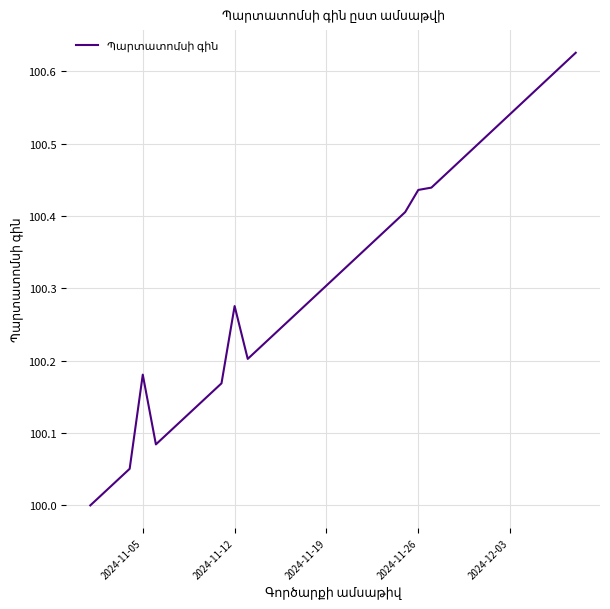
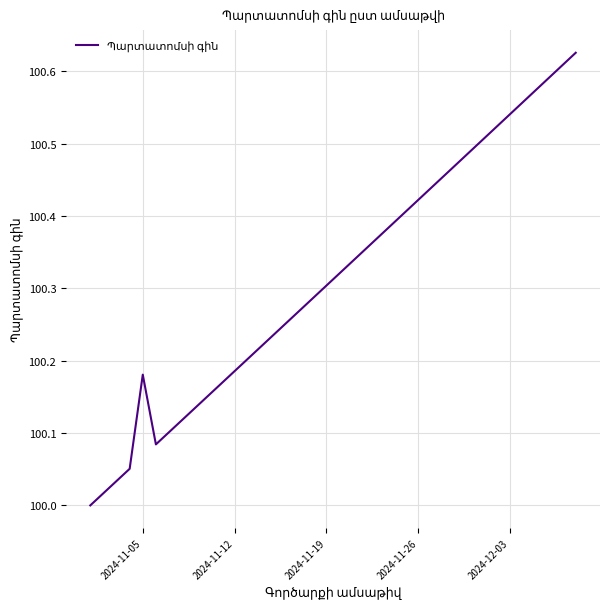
  {
    "2024-11-05": 100.18,
-   "2024-11-12": 100.28,
+   "2024-11-12": 100.19,
    "2024-11-19": 100.30,
-   "2024-11-26": 100.44,
+   "2024-11-26": 100.42,
    "2024-12-03": 100.54
  }
